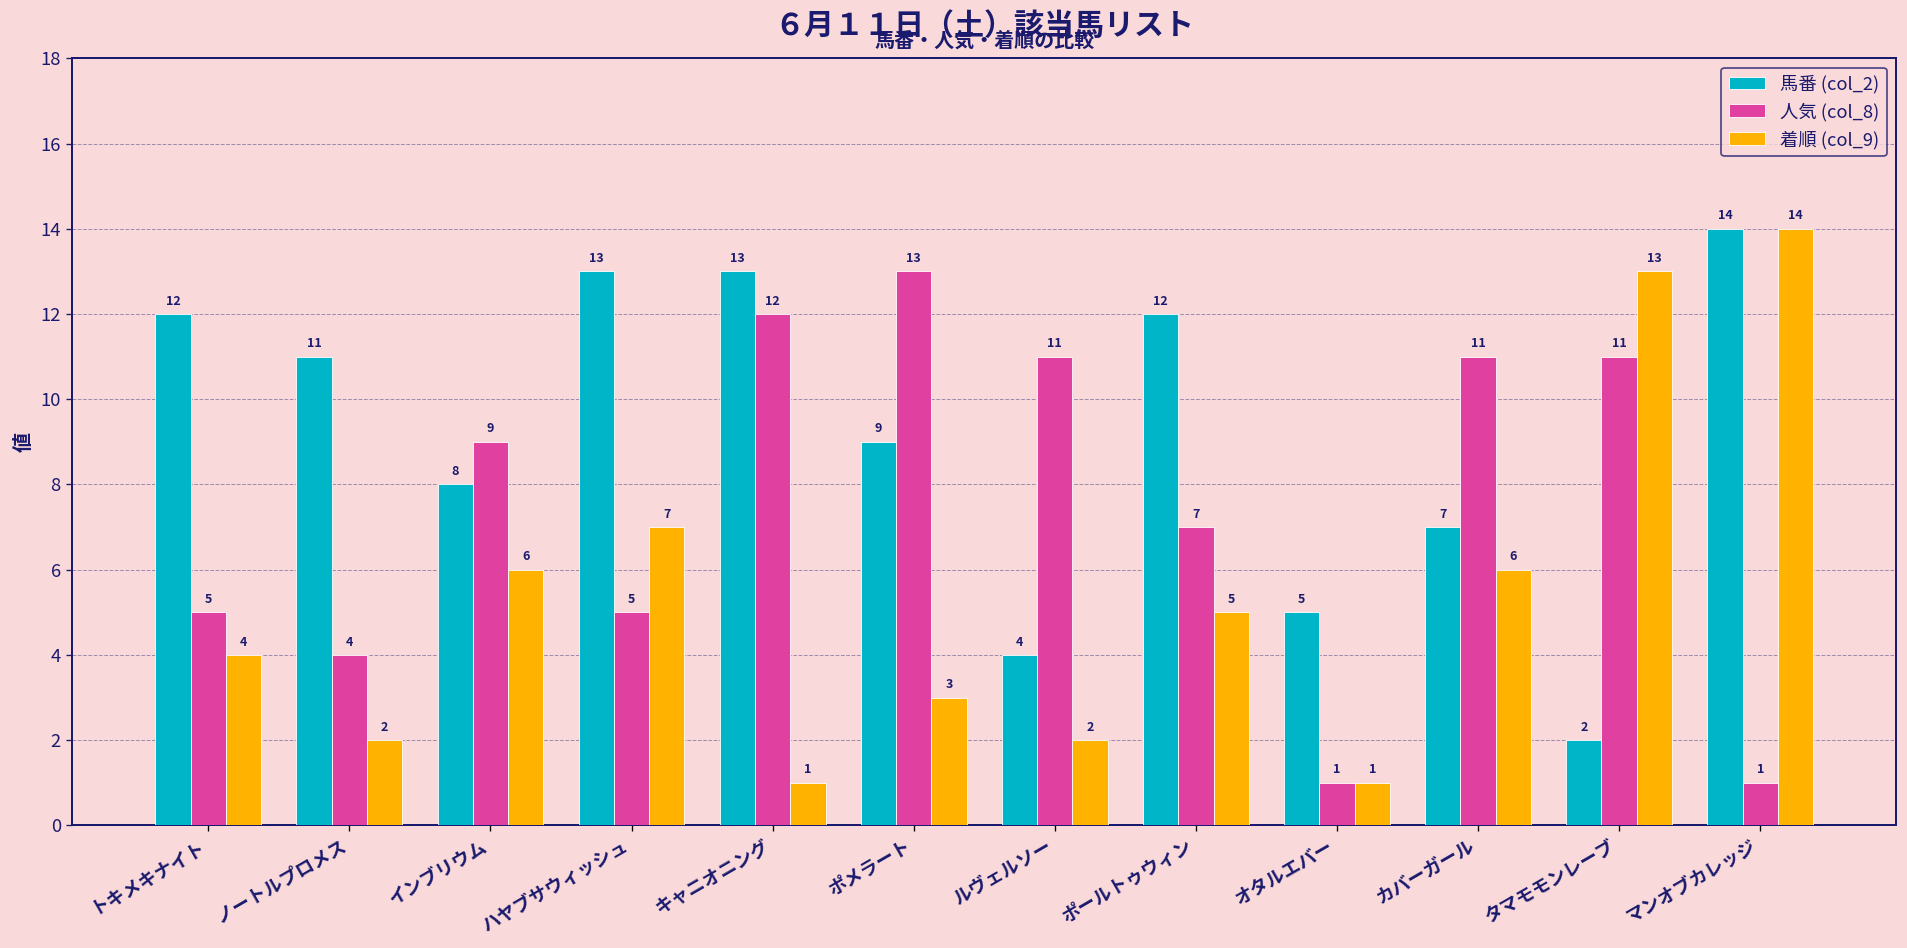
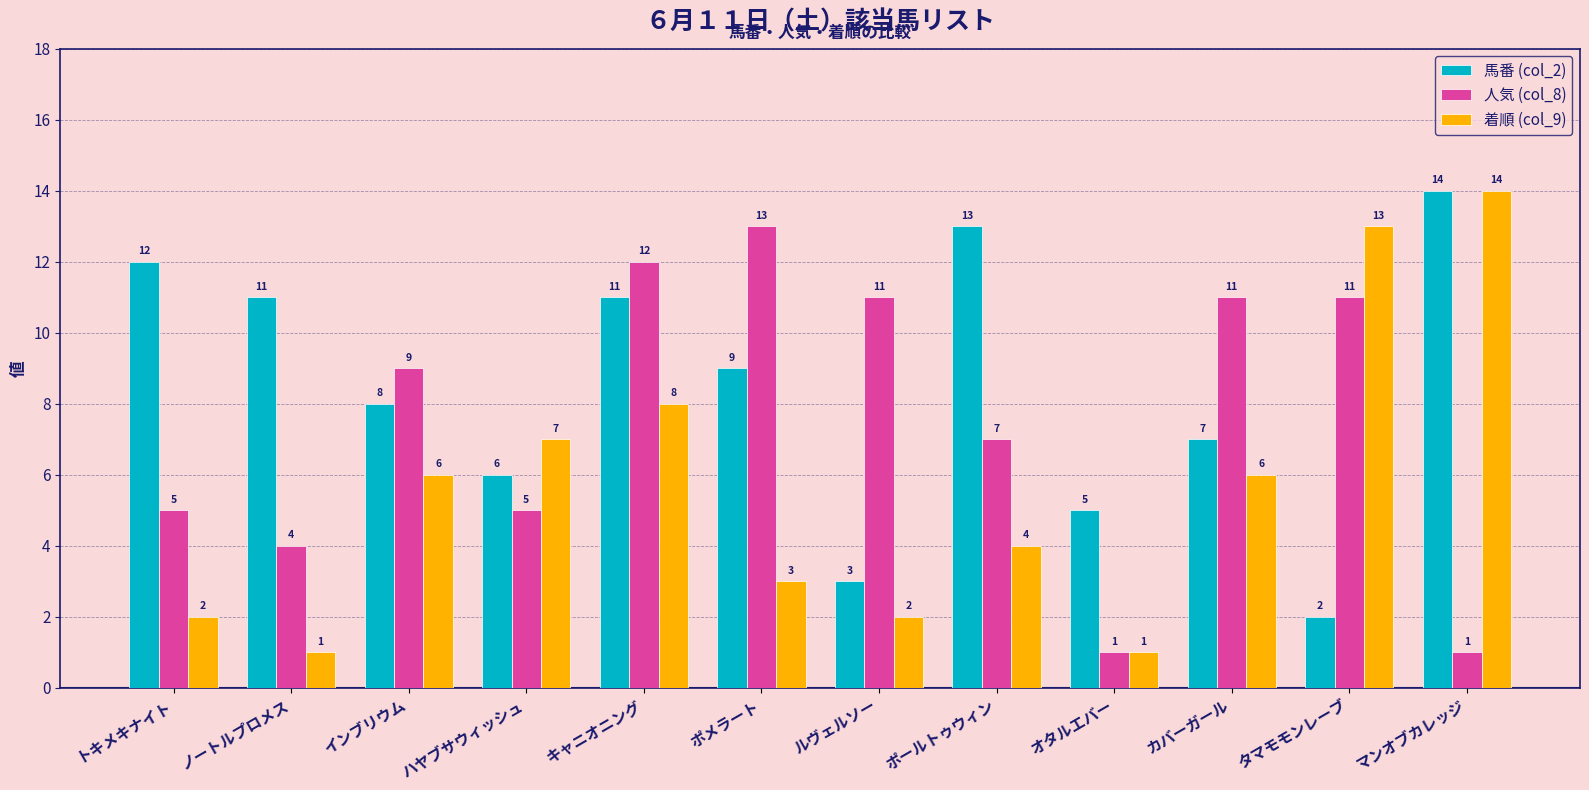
  {
    "馬番 (col_2)": {
      "トキメキナイト": 12,
      "ノートルプロメス": 11,
      "インブリウム": 8,
-     "ハヤブサウィッシュ": 13,
-     "キャニオニング": 13,
+     "ハヤブサウィッシュ": 6,
+     "キャニオニング": 11,
      "ポメラート": 9,
-     "ルヴェルソー": 4,
-     "ポールトゥウィン": 12,
+     "ルヴェルソー": 3,
+     "ポールトゥウィン": 13,
      "オタルエバー": 5,
      "カバーガール": 7,
      "タマモモンレーブ": 2,
      "マンオブカレッジ": 14
    },
    "人気 (col_8)": {
      "トキメキナイト": 5,
      "ノートルプロメス": 4,
      "インブリウム": 9,
      "ハヤブサウィッシュ": 5,
      "キャニオニング": 12,
      "ポメラート": 13,
      "ルヴェルソー": 11,
      "ポールトゥウィン": 7,
      "オタルエバー": 1,
      "カバーガール": 11,
      "タマモモンレーブ": 11,
      "マンオブカレッジ": 1
    },
    "着順 (col_9)": {
-     "トキメキナイト": 4,
-     "ノートルプロメス": 2,
+     "トキメキナイト": 2,
+     "ノートルプロメス": 1,
      "インブリウム": 6,
      "ハヤブサウィッシュ": 7,
-     "キャニオニング": 1,
+     "キャニオニング": 8,
      "ポメラート": 3,
      "ルヴェルソー": 2,
-     "ポールトゥウィン": 5,
+     "ポールトゥウィン": 4,
      "オタルエバー": 1,
      "カバーガール": 6,
      "タマモモンレーブ": 13,
      "マンオブカレッジ": 14
    }
  }
